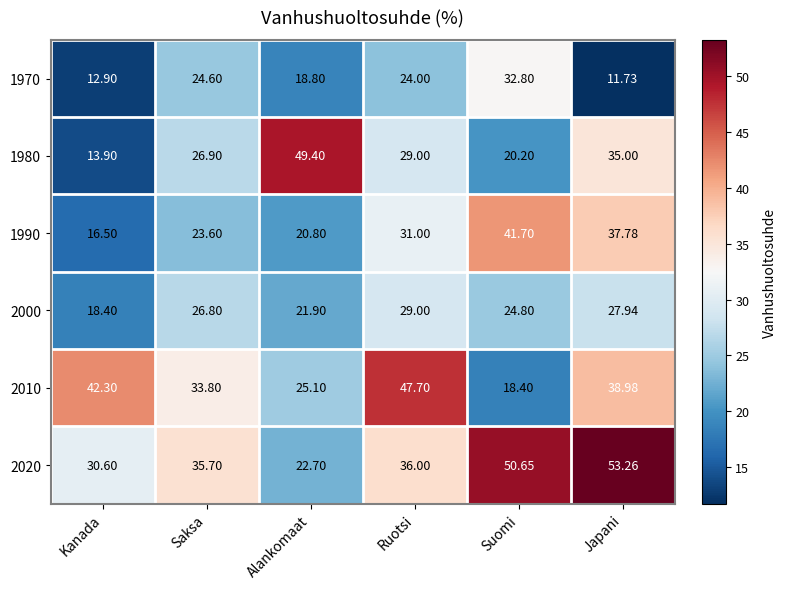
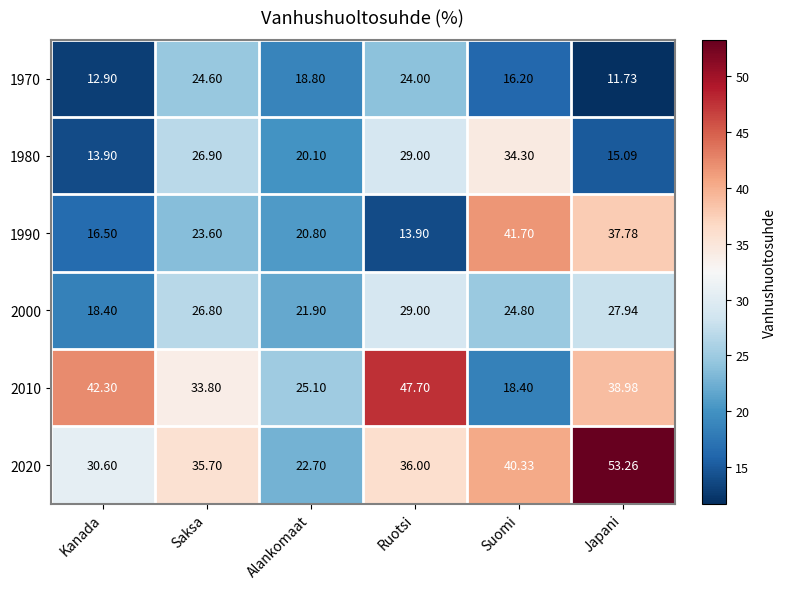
  {
    "1970": {
      "Kanada": 12.90,
      "Saksa": 24.60,
      "Alankomaat": 18.80,
      "Ruotsi": 24.00,
-     "Suomi": 32.80,
+     "Suomi": 16.20,
      "Japani": 11.73
    },
    "1980": {
      "Kanada": 13.90,
      "Saksa": 26.90,
-     "Alankomaat": 49.40,
+     "Alankomaat": 20.10,
      "Ruotsi": 29.00,
-     "Suomi": 20.20,
-     "Japani": 35.00
+     "Suomi": 34.30,
+     "Japani": 15.09
    },
    "1990": {
      "Kanada": 16.50,
      "Saksa": 23.60,
      "Alankomaat": 20.80,
-     "Ruotsi": 31.00,
+     "Ruotsi": 13.90,
      "Suomi": 41.70,
      "Japani": 37.78
    },
    "2000": {
      "Kanada": 18.40,
      "Saksa": 26.80,
      "Alankomaat": 21.90,
      "Ruotsi": 29.00,
      "Suomi": 24.80,
      "Japani": 27.94
    },
    "2010": {
      "Kanada": 42.30,
      "Saksa": 33.80,
      "Alankomaat": 25.10,
      "Ruotsi": 47.70,
      "Suomi": 18.40,
      "Japani": 38.98
    },
    "2020": {
      "Kanada": 30.60,
      "Saksa": 35.70,
      "Alankomaat": 22.70,
      "Ruotsi": 36.00,
-     "Suomi": 50.65,
+     "Suomi": 40.33,
      "Japani": 53.26
    }
  }
